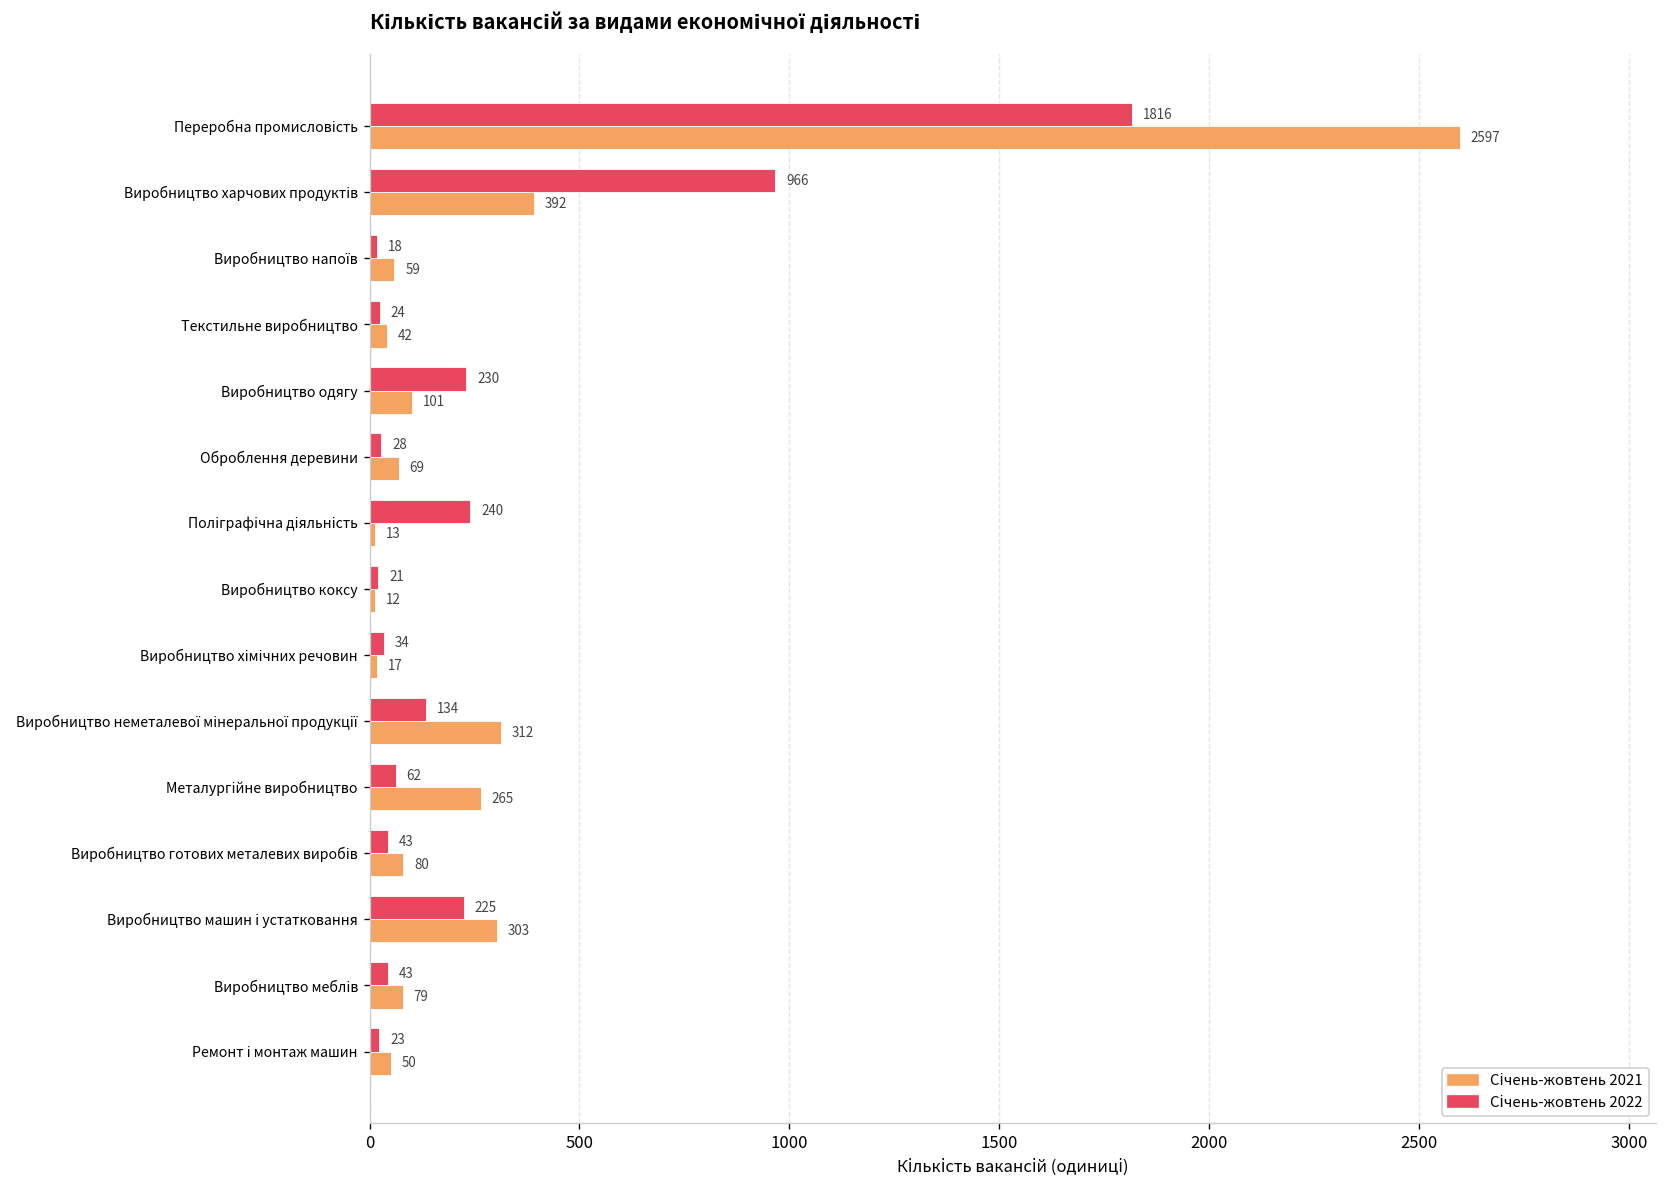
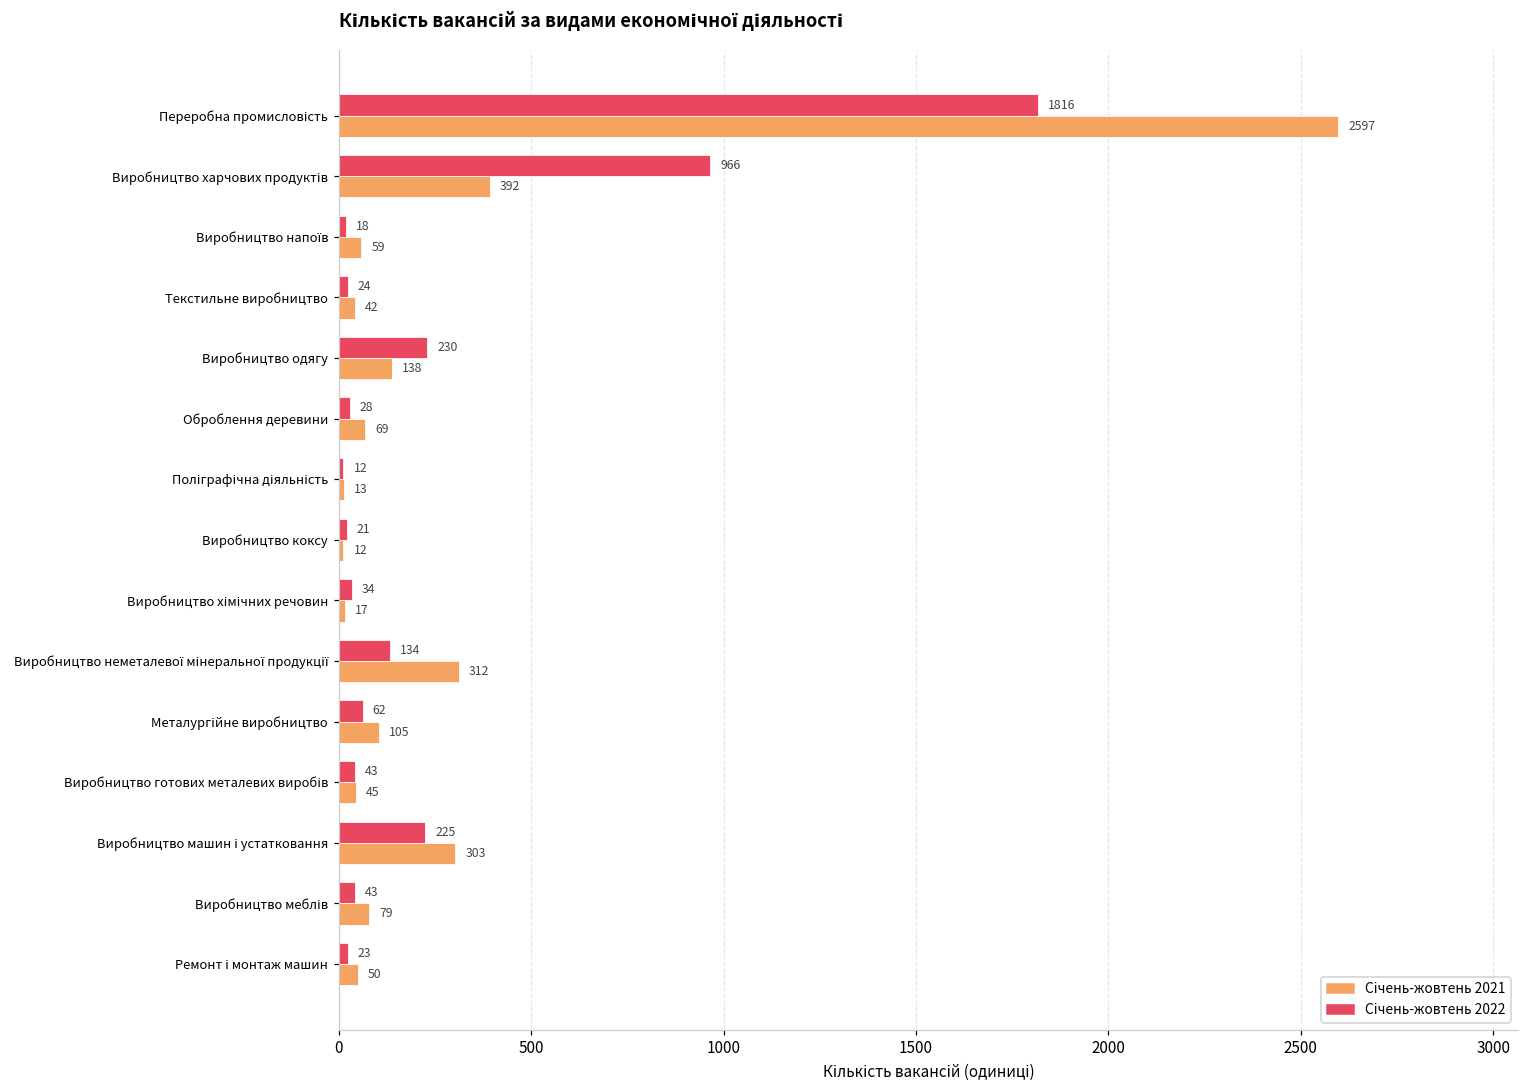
  {
    "Січень-жовтень 2021": {
      "Переробна промисловість": 2597,
      "Виробництво харчових продуктів": 392,
      "Виробництво напоїв": 59,
      "Текстильне виробництво": 42,
-     "Виробництво одягу": 101,
+     "Виробництво одягу": 138,
      "Оброблення деревини": 69,
      "Поліграфічна діяльність": 13,
      "Виробництво коксу": 12,
      "Виробництво хімічних речовин": 17,
      "Виробництво неметалевої мінеральної продукції": 312,
-     "Металургійне виробництво": 265,
-     "Виробництво готових металевих виробів": 80,
+     "Металургійне виробництво": 105,
+     "Виробництво готових металевих виробів": 45,
      "Виробництво машин і устатковання": 303,
      "Виробництво меблів": 79,
      "Ремонт і монтаж машин": 50
    },
    "Січень-жовтень 2022": {
      "Переробна промисловість": 1816,
      "Виробництво харчових продуктів": 966,
      "Виробництво напоїв": 18,
      "Текстильне виробництво": 24,
      "Виробництво одягу": 230,
      "Оброблення деревини": 28,
-     "Поліграфічна діяльність": 240,
+     "Поліграфічна діяльність": 12,
      "Виробництво коксу": 21,
      "Виробництво хімічних речовин": 34,
      "Виробництво неметалевої мінеральної продукції": 134,
      "Металургійне виробництво": 62,
      "Виробництво готових металевих виробів": 43,
      "Виробництво машин і устатковання": 225,
      "Виробництво меблів": 43,
      "Ремонт і монтаж машин": 23
    }
  }
